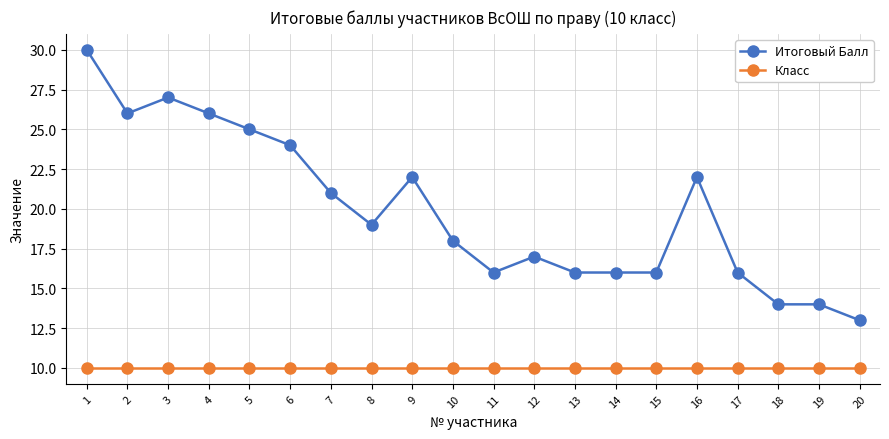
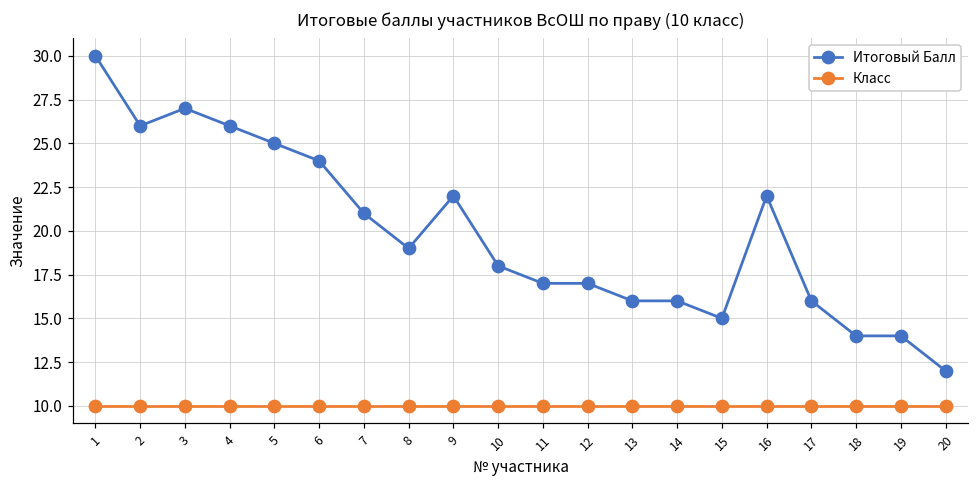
  {
    "Итоговый Балл": {
      "1": 30,
      "2": 26,
      "3": 27,
      "4": 26,
      "5": 25,
      "6": 24,
      "7": 21,
      "8": 19,
      "9": 22,
      "10": 18,
-     "11": 16,
+     "11": 17,
      "12": 17,
      "13": 16,
      "14": 16,
-     "15": 16,
+     "15": 15,
      "16": 22,
      "17": 16,
      "18": 14,
      "19": 14,
-     "20": 13
+     "20": 12
    },
    "Класс": {
      "1": 10,
      "2": 10,
      "3": 10,
      "4": 10,
      "5": 10,
      "6": 10,
      "7": 10,
      "8": 10,
      "9": 10,
      "10": 10,
      "11": 10,
      "12": 10,
      "13": 10,
      "14": 10,
      "15": 10,
      "16": 10,
      "17": 10,
      "18": 10,
      "19": 10,
      "20": 10
    }
  }
